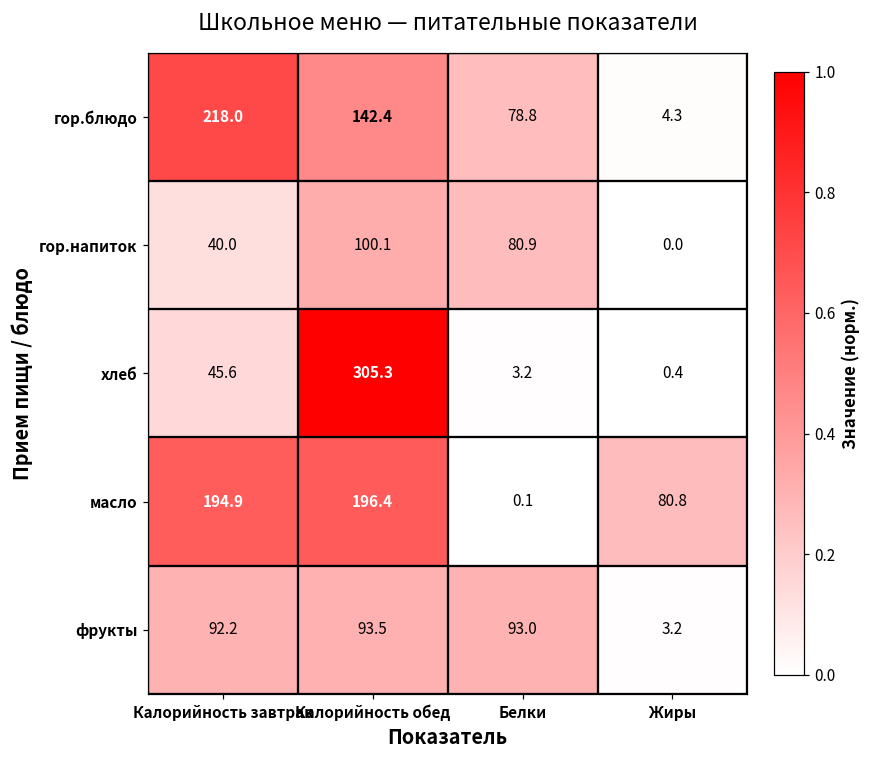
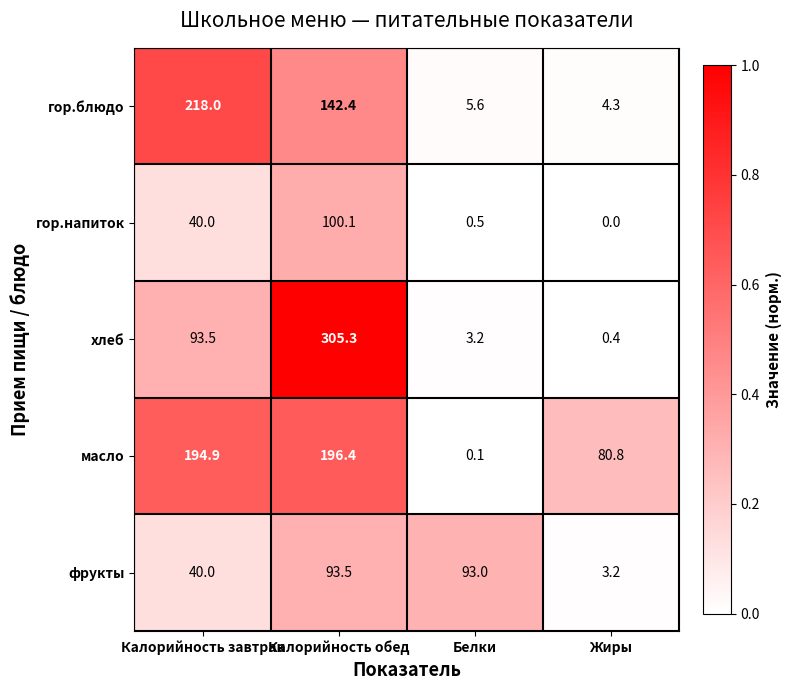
  {
    "гор.блюдо": {
      "Калорийность завтрак": 218.0,
      "Калорийность обед": 142.4,
-     "Белки": 78.8,
+     "Белки": 5.6,
      "Жиры": 4.3
    },
    "гор.напиток": {
      "Калорийность завтрак": 40.0,
      "Калорийность обед": 100.1,
-     "Белки": 80.9,
+     "Белки": 0.5,
      "Жиры": 0.0
    },
    "хлеб": {
-     "Калорийность завтрак": 45.6,
+     "Калорийность завтрак": 93.5,
      "Калорийность обед": 305.3,
      "Белки": 3.2,
      "Жиры": 0.4
    },
    "масло": {
      "Калорийность завтрак": 194.9,
      "Калорийность обед": 196.4,
      "Белки": 0.1,
      "Жиры": 80.8
    },
    "фрукты": {
-     "Калорийность завтрак": 92.2,
+     "Калорийность завтрак": 40.0,
      "Калорийность обед": 93.5,
      "Белки": 93.0,
      "Жиры": 3.2
    }
  }
